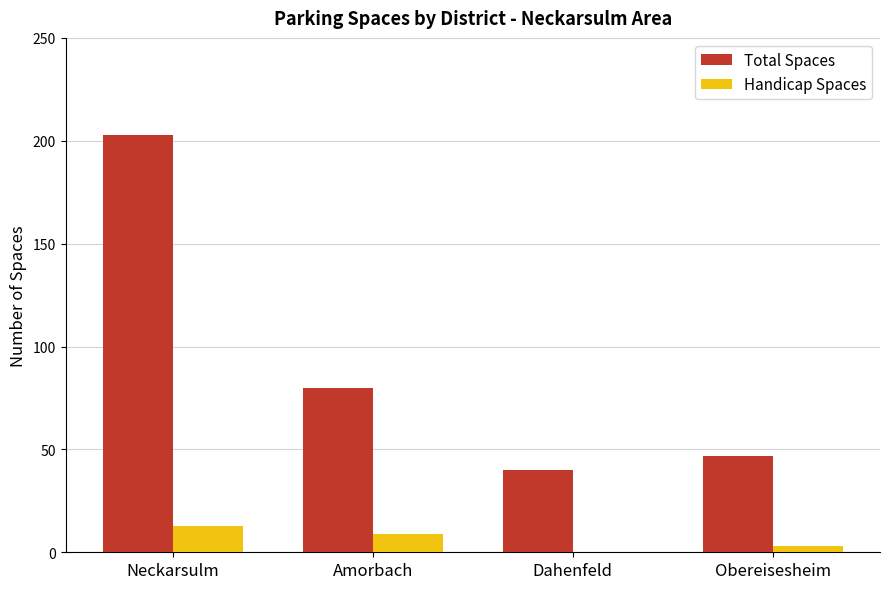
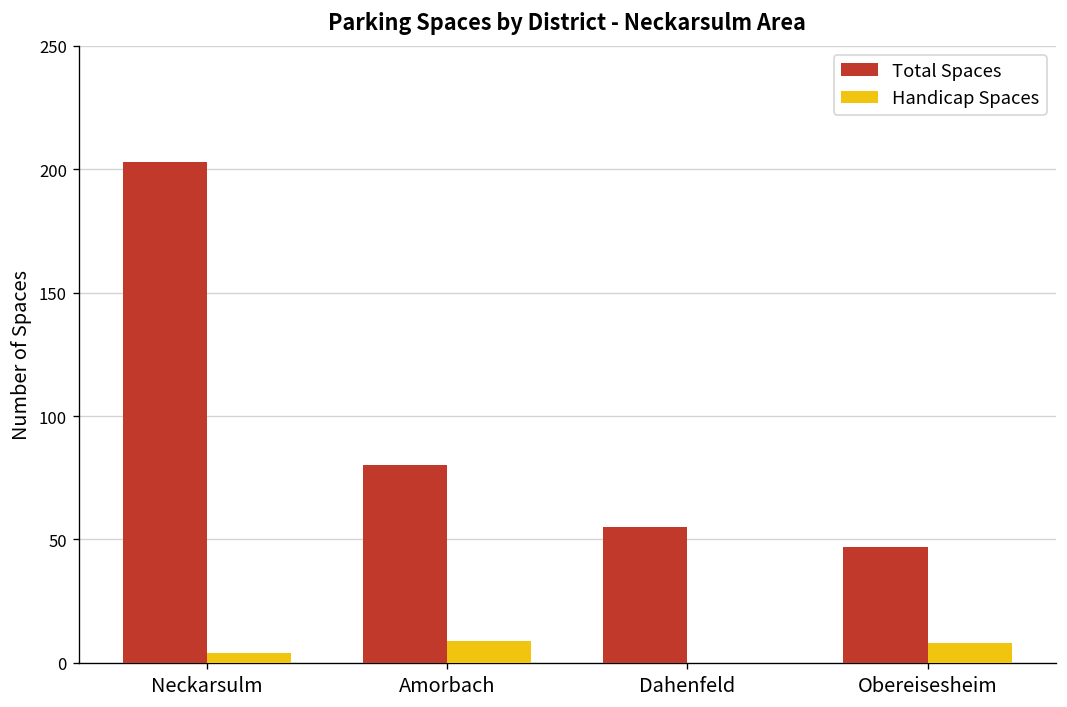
  {
    "Total Spaces": {
      "Neckarsulm": 203,
      "Amorbach": 80,
-     "Dahenfeld": 40,
+     "Dahenfeld": 55,
      "Obereisesheim": 47
    },
    "Handicap Spaces": {
-     "Neckarsulm": 13,
+     "Neckarsulm": 4,
      "Amorbach": 9,
      "Dahenfeld": 0,
-     "Obereisesheim": 3
+     "Obereisesheim": 8
    }
  }
